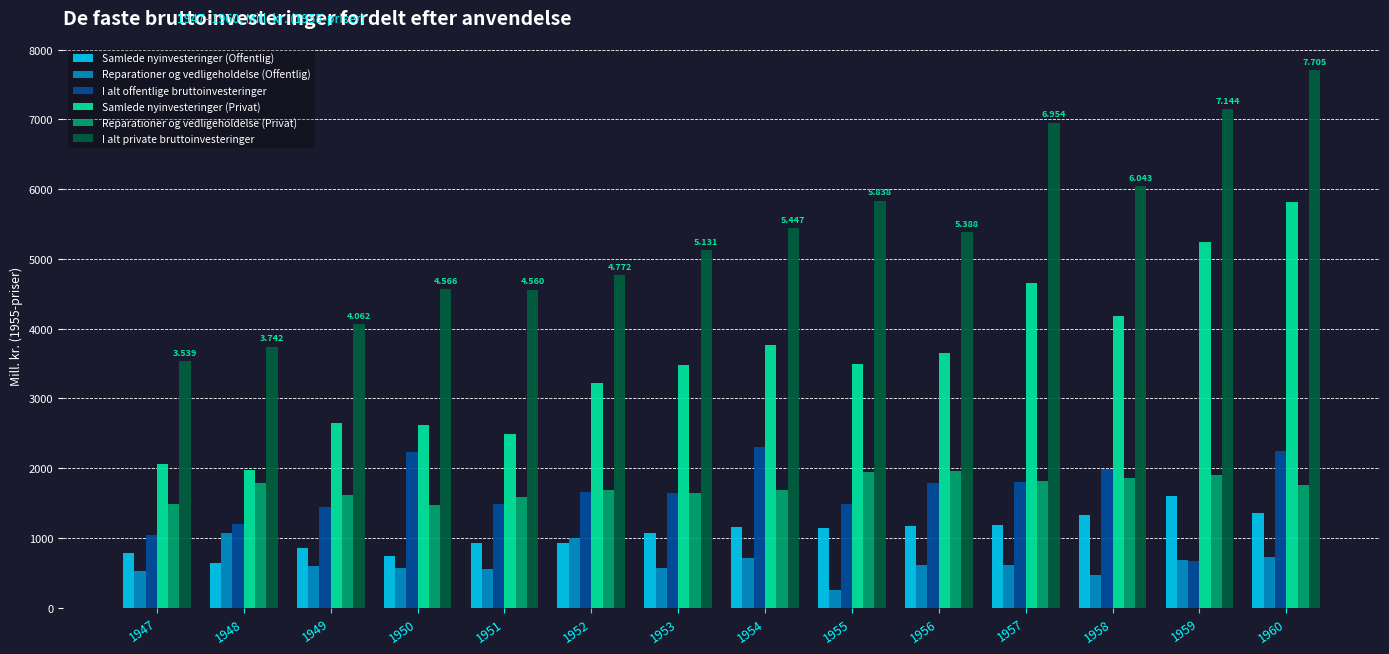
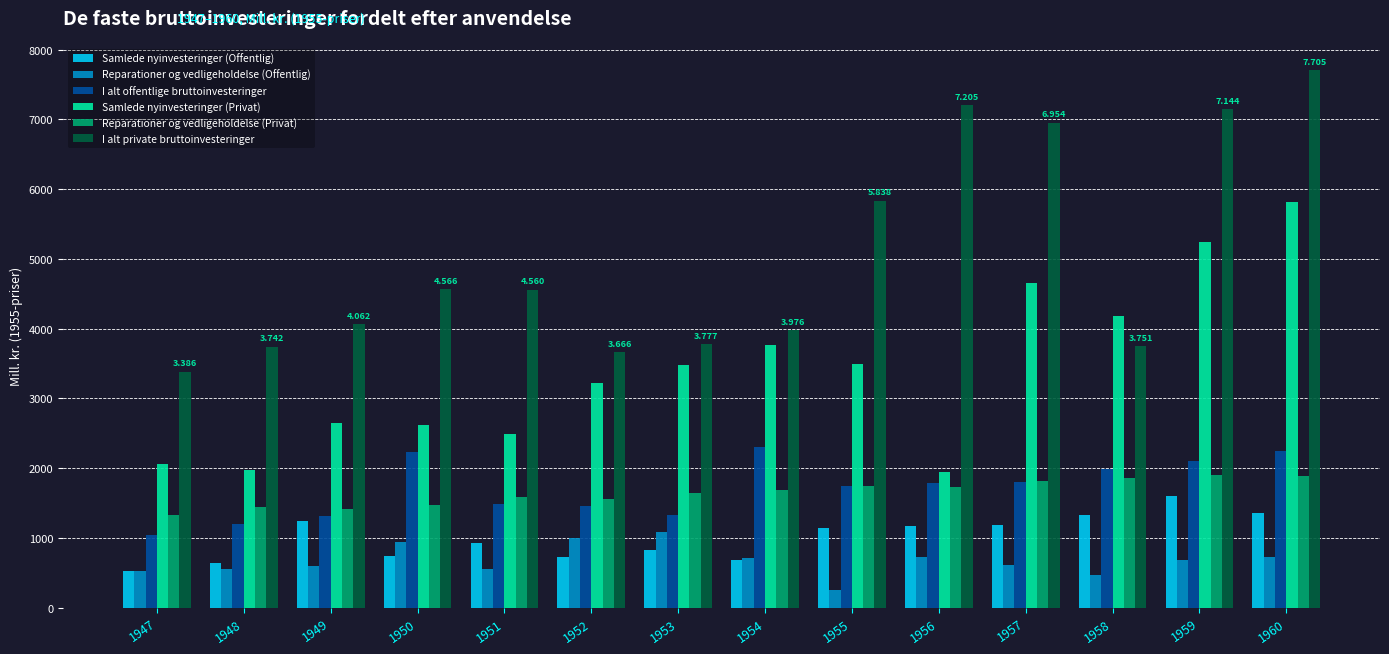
  {
    "Samlede nyinvesteringer (Offentlig)": {
-     "1947": 800,
+     "1947": 500,
      "1948": 600,
-     "1949": 900,
+     "1949": 1200,
      "1950": 700,
      "1951": 900,
-     "1952": 900,
-     "1953": 1100,
-     "1954": 1200,
+     "1952": 700,
+     "1953": 800,
+     "1954": 700,
      "1955": 1100,
      "1956": 1200,
      "1957": 1200,
      "1958": 1300,
      "1959": 1600,
      "1960": 1400
    },
    "Reparationer og vedligeholdelse (Offentlig)": {
      "1947": 500,
-     "1948": 1100,
+     "1948": 600,
      "1949": 600,
-     "1950": 600,
+     "1950": 900,
      "1951": 600,
      "1952": 1000,
-     "1953": 600,
+     "1953": 1100,
      "1954": 700,
      "1955": 300,
-     "1956": 600,
+     "1956": 700,
      "1957": 600,
      "1958": 500,
      "1959": 700,
      "1960": 700
    },
    "I alt offentlige bruttoinvesteringer": {
      "1947": 1000,
      "1948": 1200,
-     "1949": 1500,
+     "1949": 1300,
      "1950": 2200,
      "1951": 1500,
-     "1952": 1700,
-     "1953": 1600,
+     "1952": 1500,
+     "1953": 1300,
      "1954": 2300,
-     "1955": 1500,
+     "1955": 1700,
      "1956": 1800,
      "1957": 1800,
      "1958": 2000,
-     "1959": 700,
+     "1959": 2100,
      "1960": 2300
    },
    "Samlede nyinvesteringer (Privat)": {
      "1947": 2100,
      "1948": 2000,
      "1949": 2700,
      "1950": 2600,
      "1951": 2500,
      "1952": 3200,
      "1953": 3500,
      "1954": 3800,
      "1955": 3500,
-     "1956": 3700,
+     "1956": 1900,
      "1957": 4600,
      "1958": 4200,
      "1959": 5200,
      "1960": 5800
    },
    "Reparationer og vedligeholdelse (Privat)": {
-     "1947": 1500,
-     "1948": 1800,
-     "1949": 1600,
+     "1947": 1300,
+     "1948": 1400,
+     "1949": 1400,
      "1950": 1500,
      "1951": 1600,
-     "1952": 1700,
+     "1952": 1600,
      "1953": 1600,
      "1954": 1700,
-     "1955": 1900,
-     "1956": 2000,
+     "1955": 1700,
+     "1956": 1700,
      "1957": 1800,
      "1958": 1900,
      "1959": 1900,
-     "1960": 1800
+     "1960": 1900
    },
    "I alt private bruttoinvesteringer": {
-     "1947": 3.539,
-     "1952": 4.772,
-     "1953": 5.131,
-     "1954": 5.447,
-     "1956": 5.388,
-     "1958": 6.043
+     "1947": 3.386,
+     "1952": 3.666,
+     "1953": 3.777,
+     "1954": 3.976,
+     "1956": 7.205,
+     "1958": 3.751
    }
  }
